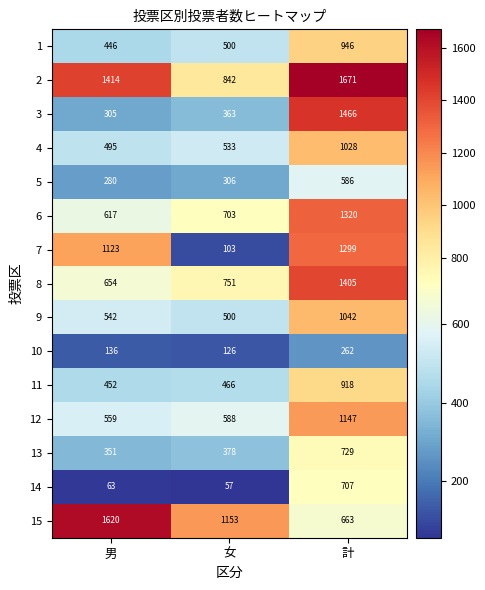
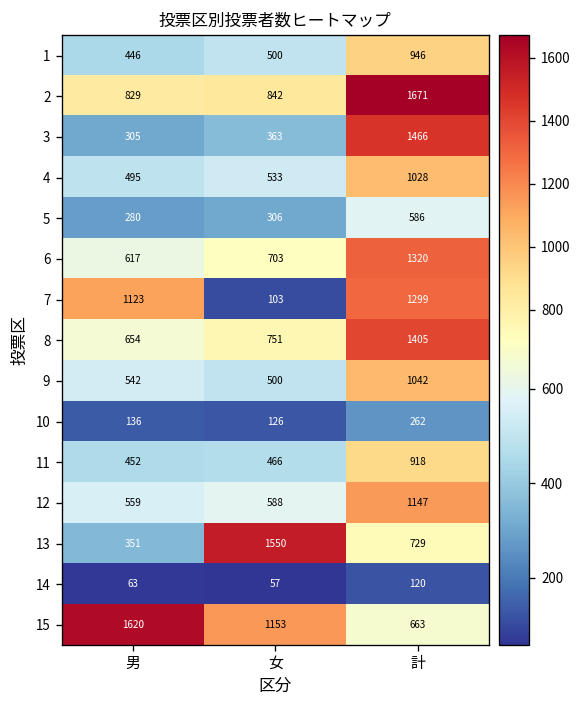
  {
    "1": {
      "男": 446,
      "女": 500,
      "計": 946
    },
    "2": {
-     "男": 1414,
+     "男": 829,
      "女": 842,
      "計": 1671
    },
    "3": {
      "男": 305,
      "女": 363,
      "計": 1466
    },
    "4": {
      "男": 495,
      "女": 533,
      "計": 1028
    },
    "5": {
      "男": 280,
      "女": 306,
      "計": 586
    },
    "6": {
      "男": 617,
      "女": 703,
      "計": 1320
    },
    "7": {
      "男": 1123,
      "女": 103,
      "計": 1299
    },
    "8": {
      "男": 654,
      "女": 751,
      "計": 1405
    },
    "9": {
      "男": 542,
      "女": 500,
      "計": 1042
    },
    "10": {
      "男": 136,
      "女": 126,
      "計": 262
    },
    "11": {
      "男": 452,
      "女": 466,
      "計": 918
    },
    "12": {
      "男": 559,
      "女": 588,
      "計": 1147
    },
    "13": {
      "男": 351,
-     "女": 378,
+     "女": 1550,
      "計": 729
    },
    "14": {
      "男": 63,
      "女": 57,
-     "計": 707
+     "計": 120
    },
    "15": {
      "男": 1620,
      "女": 1153,
      "計": 663
    }
  }
